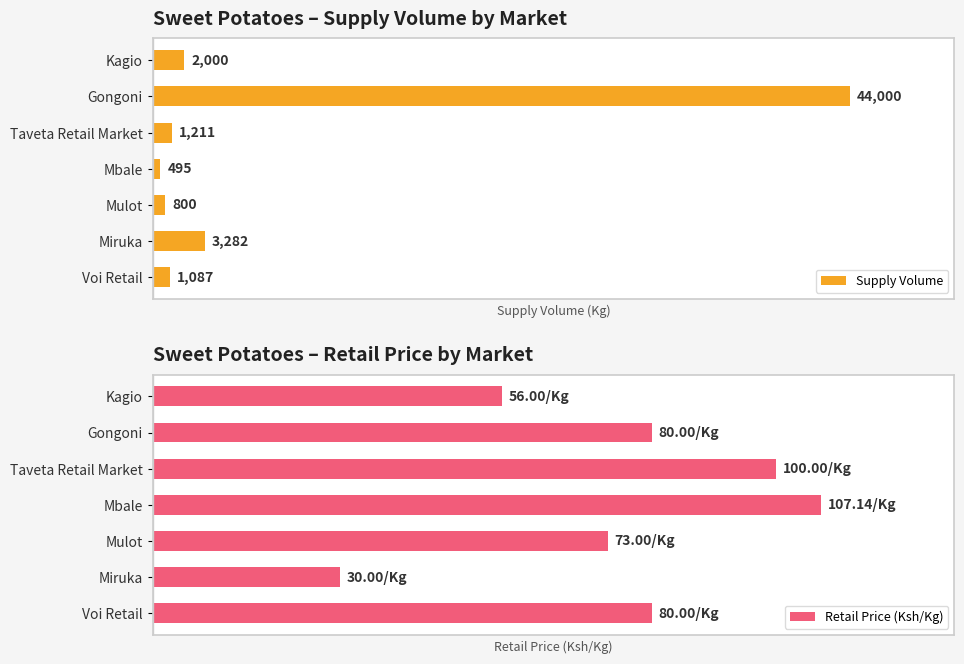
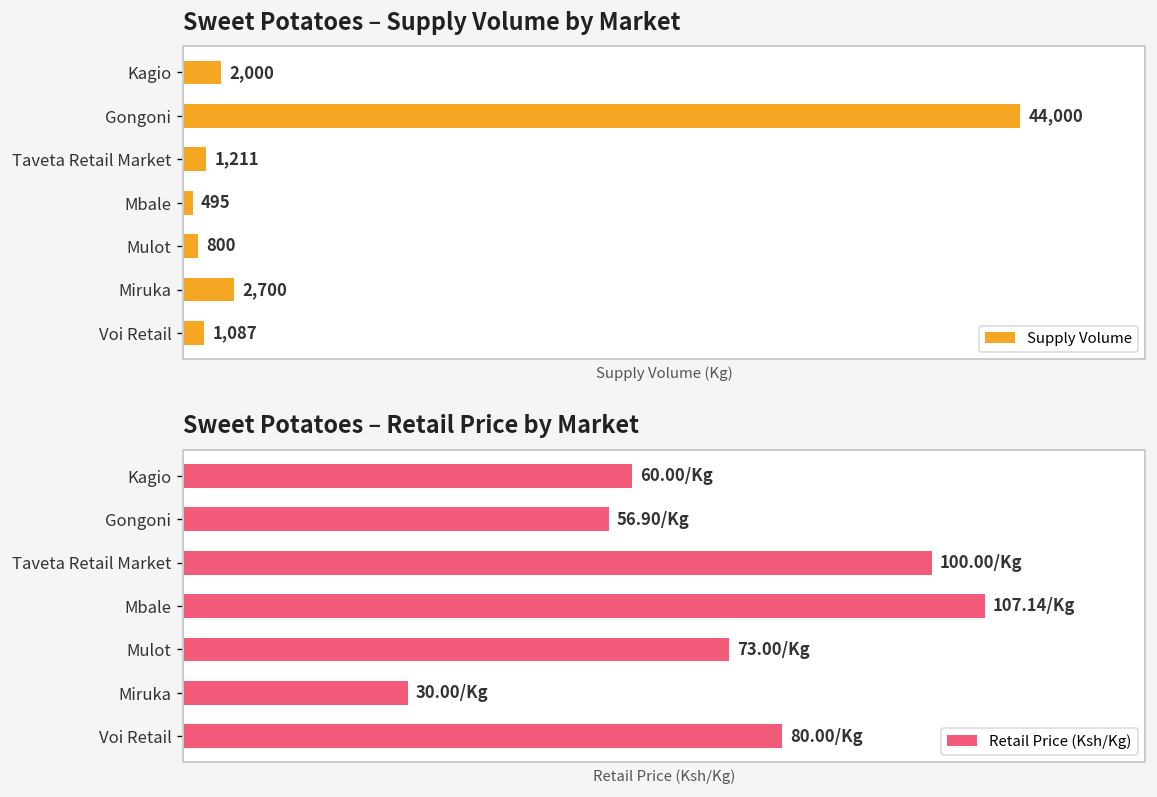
  {
    "Sweet Potatoes – Supply Volume by Market": {
      "Kagio": "2,000",
      "Gongoni": "44,000",
      "Taveta Retail Market": "1,211",
      "Mbale": "495",
      "Mulot": "800",
-     "Miruka": "3,282",
+     "Miruka": "2,700",
      "Voi Retail": "1,087"
    },
    "Sweet Potatoes – Retail Price by Market": {
-     "Kagio": "56.00/",
-     "Gongoni": "80.00/",
+     "Kagio": "60.00/",
+     "Gongoni": "56.90/",
      "Taveta Retail Market": "100.00/",
      "Mbale": "107.14/",
      "Mulot": "73.00/",
      "Miruka": "30.00/",
      "Voi Retail": "80.00/"
    }
  }
